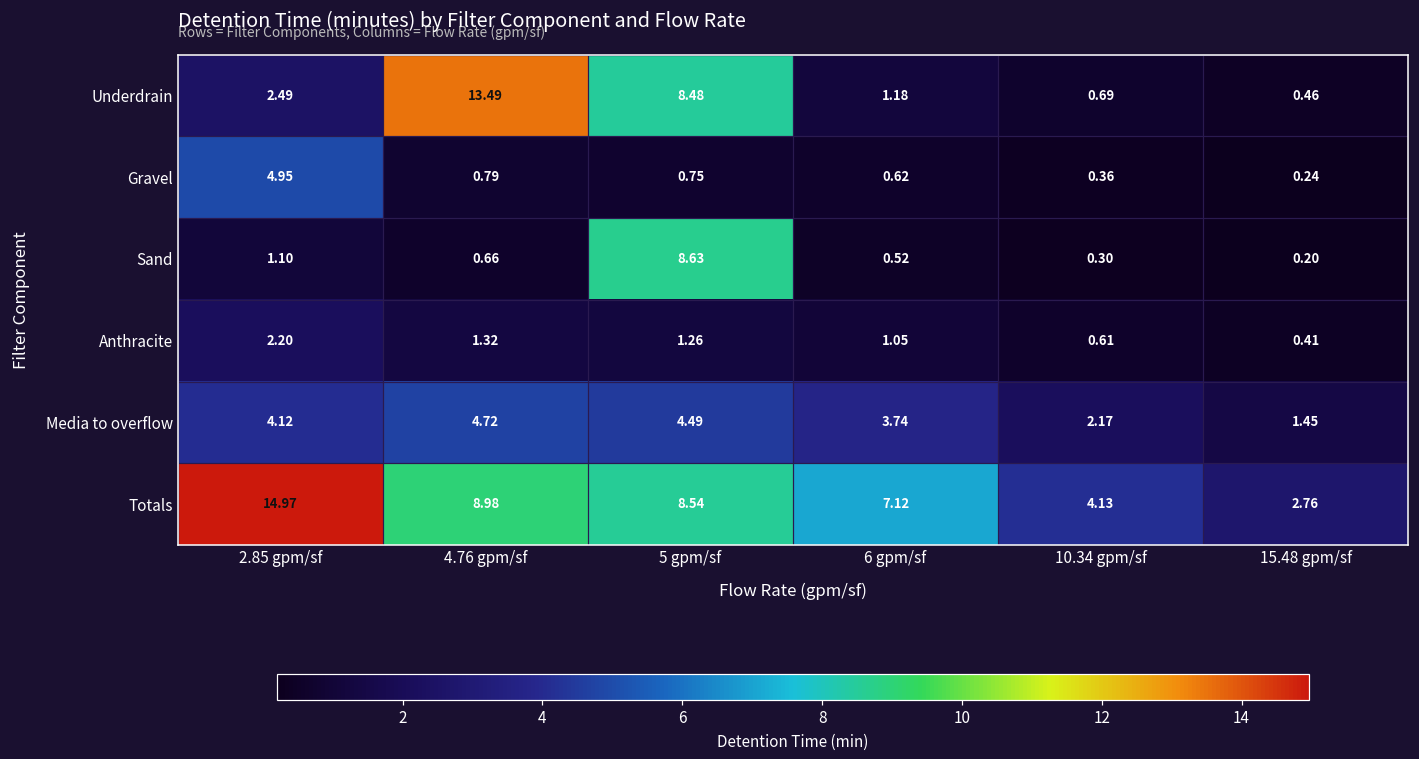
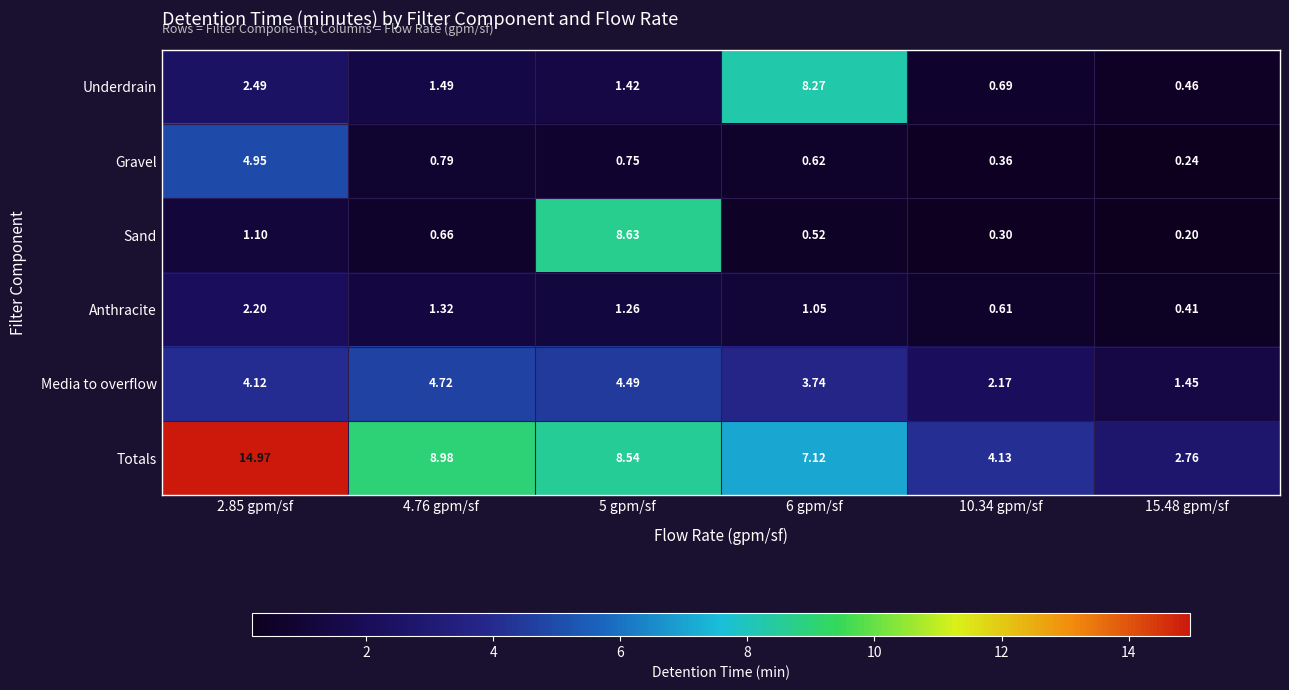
  {
    "Underdrain": {
      "2.85 gpm/sf": 2.49,
-     "4.76 gpm/sf": 13.49,
-     "5 gpm/sf": 8.48,
-     "6 gpm/sf": 1.18,
+     "4.76 gpm/sf": 1.49,
+     "5 gpm/sf": 1.42,
+     "6 gpm/sf": 8.27,
      "10.34 gpm/sf": 0.69,
      "15.48 gpm/sf": 0.46
    },
    "Gravel": {
      "2.85 gpm/sf": 4.95,
      "4.76 gpm/sf": 0.79,
      "5 gpm/sf": 0.75,
      "6 gpm/sf": 0.62,
      "10.34 gpm/sf": 0.36,
      "15.48 gpm/sf": 0.24
    },
    "Sand": {
      "2.85 gpm/sf": 1.10,
      "4.76 gpm/sf": 0.66,
      "5 gpm/sf": 8.63,
      "6 gpm/sf": 0.52,
      "10.34 gpm/sf": 0.30,
      "15.48 gpm/sf": 0.20
    },
    "Anthracite": {
      "2.85 gpm/sf": 2.20,
      "4.76 gpm/sf": 1.32,
      "5 gpm/sf": 1.26,
      "6 gpm/sf": 1.05,
      "10.34 gpm/sf": 0.61,
      "15.48 gpm/sf": 0.41
    },
    "Media to overflow": {
      "2.85 gpm/sf": 4.12,
      "4.76 gpm/sf": 4.72,
      "5 gpm/sf": 4.49,
      "6 gpm/sf": 3.74,
      "10.34 gpm/sf": 2.17,
      "15.48 gpm/sf": 1.45
    },
    "Totals": {
      "2.85 gpm/sf": 14.97,
      "4.76 gpm/sf": 8.98,
      "5 gpm/sf": 8.54,
      "6 gpm/sf": 7.12,
      "10.34 gpm/sf": 4.13,
      "15.48 gpm/sf": 2.76
    }
  }
